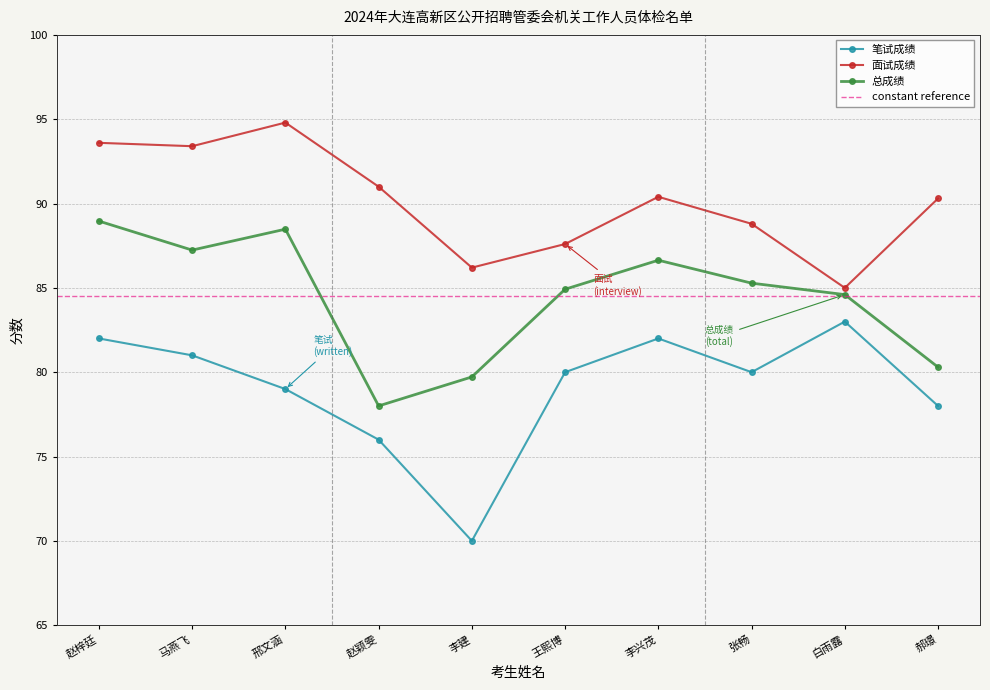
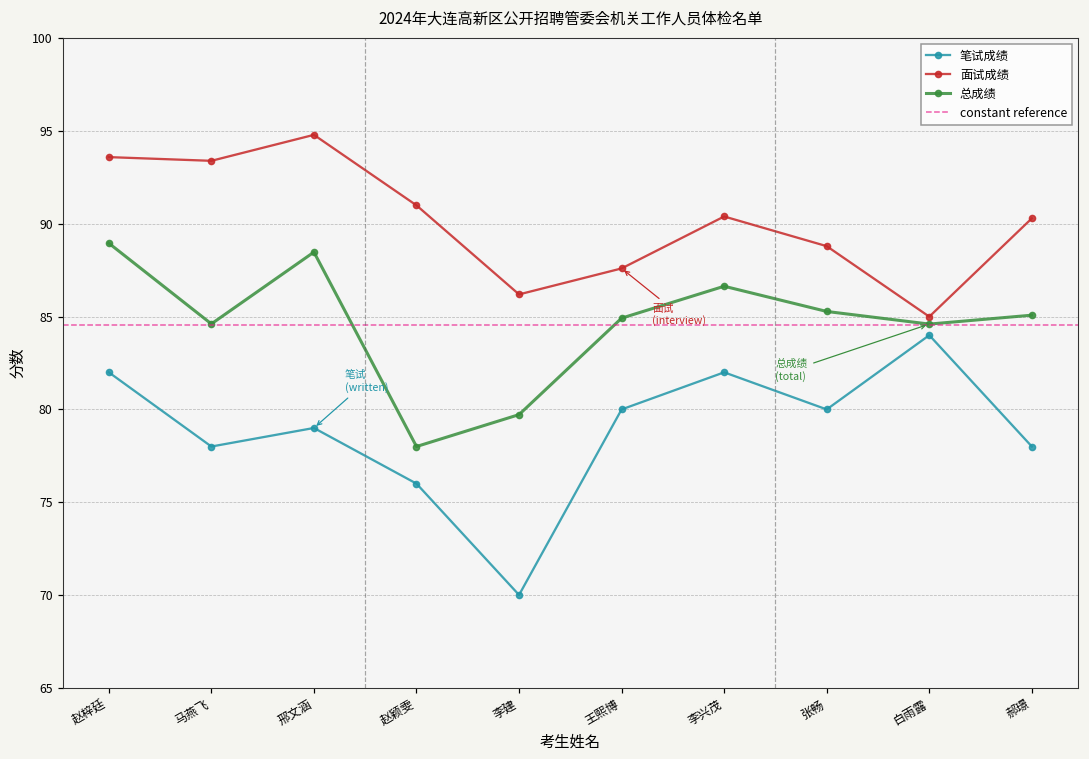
  {
    "笔试成绩": {
      "赵梓廷": 82,
-     "马燕飞": 81,
+     "马燕飞": 78,
      "邢文涵": 79,
      "赵颖雯": 76,
      "李建": 70,
      "王熙博": 80,
      "李兴茂": 82,
      "张畅": 80,
-     "白雨露": 83,
+     "白雨露": 84,
      "郝璟": 78
    },
    "面试成绩": {
      "赵梓廷": 93.6,
      "马燕飞": 93.4,
      "邢文涵": 94.8,
      "赵颖雯": 91.0,
      "李建": 86.2,
      "王熙博": 87.6,
      "李兴茂": 90.4,
      "张畅": 88.8,
      "白雨露": 85.0,
      "郝璟": 90.3
    },
    "总成绩": {
      "赵梓廷": 89.0,
-     "马燕飞": 87.2,
+     "马燕飞": 84.6,
      "邢文涵": 88.5,
      "赵颖雯": 78.0,
      "李建": 79.7,
      "王熙博": 84.9,
      "李兴茂": 86.6,
      "张畅": 85.3,
      "白雨露": 84.6,
-     "郝璟": 80.3
+     "郝璟": 85.1
    }
  }
